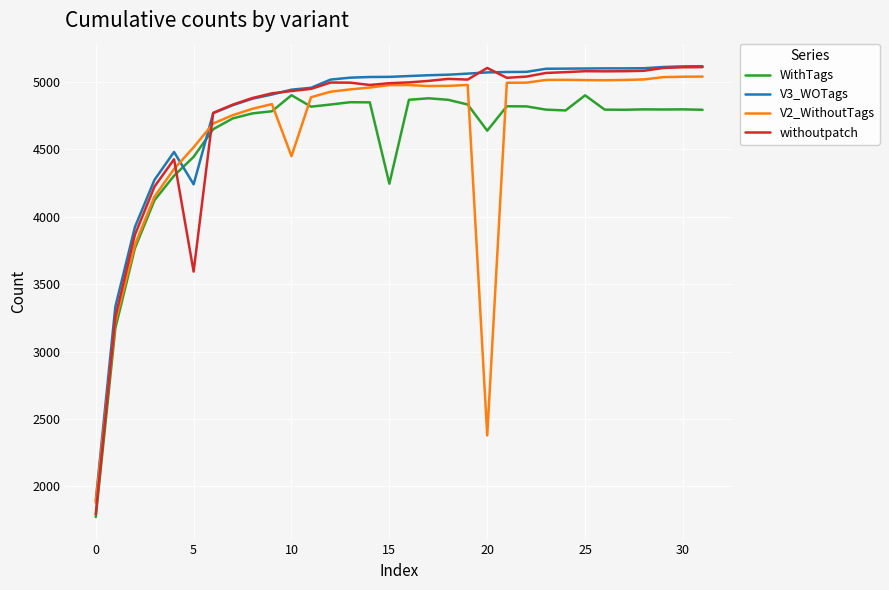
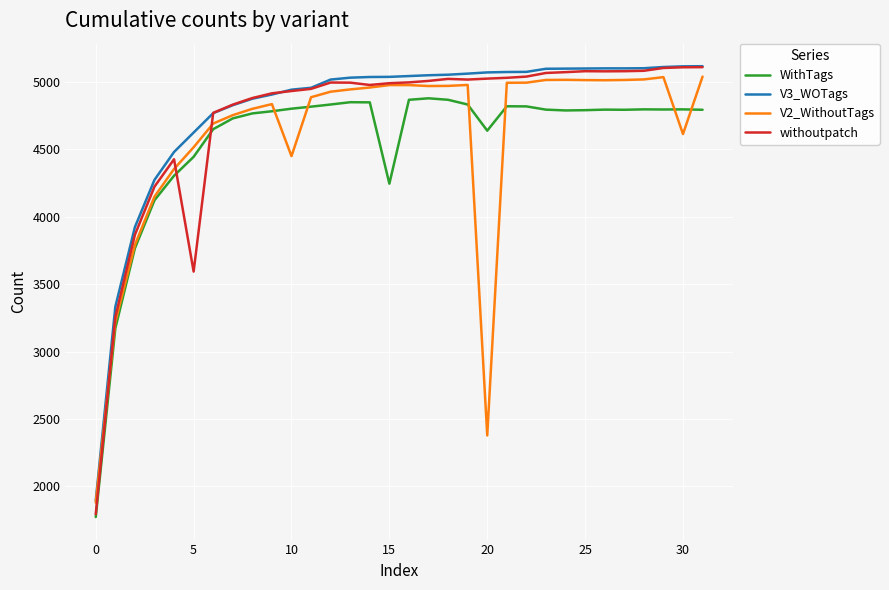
  {
    "WithTags": {
      "0": 1770,
      "5": 4440,
-     "10": 4900,
+     "10": 4800,
      "15": 4250,
      "20": 4640,
-     "25": 4900,
+     "25": 4790,
      "30": 4800
    },
    "V3_WOTags": {
-     "5": 4240,
+     "5": 4620,
      "15": 5040,
      "20": 5070,
      "25": 5100
    },
    "V2_WithoutTags": {
      "5": 4520,
      "10": 4450,
      "20": 2380,
      "25": 5010,
-     "30": 5040
+     "30": 4610
    },
    "withoutpatch": {
      "0": 1790,
      "5": 3590,
-     "20": 5100,
+     "20": 5020,
      "25": 5080
    }
  }
